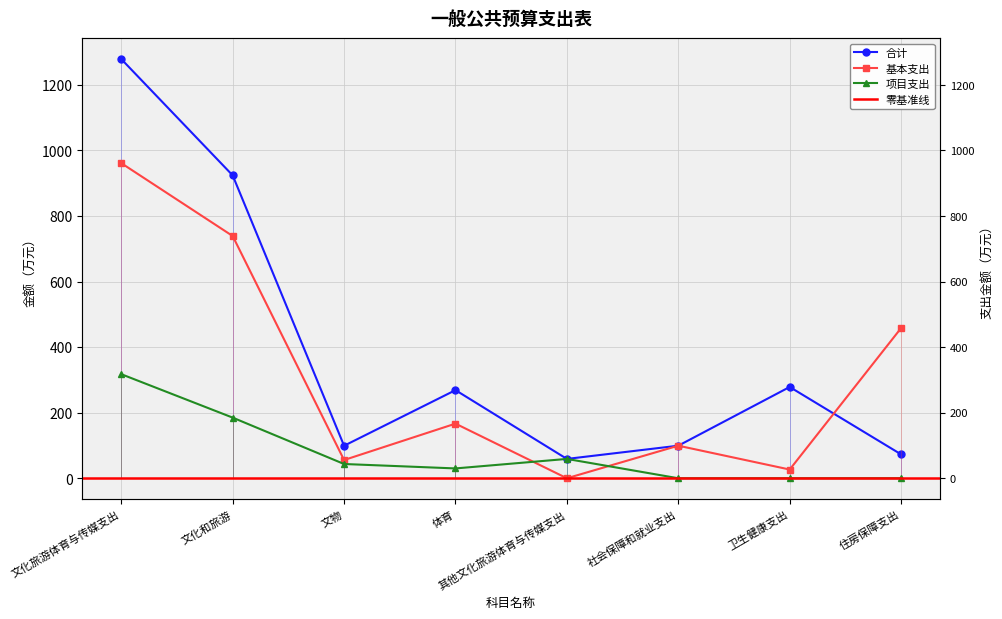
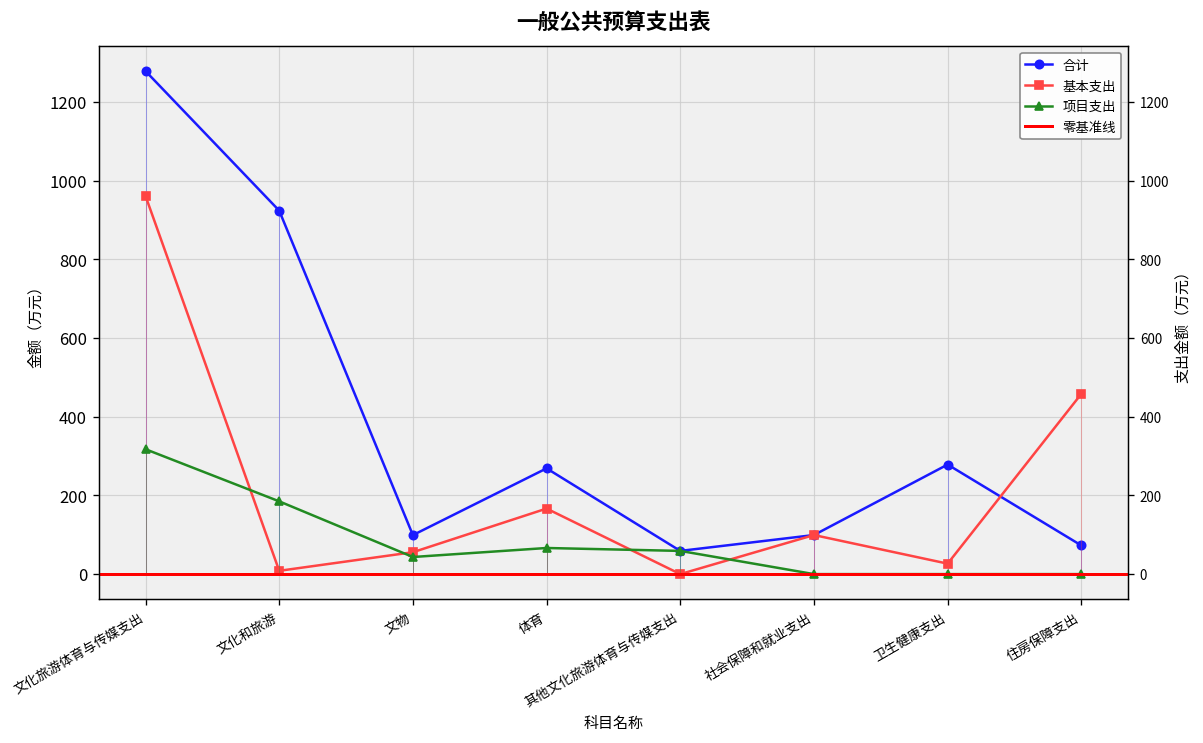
  {
    "合计": {
      "文化旅游体育与传媒支出": 1280,
      "文化和旅游": 920,
      "文物": 100,
      "体育": 270,
      "卫生健康支出": 280,
      "住房保障支出": 70
    },
    "基本支出": {
      "文化旅游体育与传媒支出": 960,
-     "文化和旅游": 740,
+     "文化和旅游": 10,
      "文物": 60,
      "体育": 170,
      "其他文化旅游体育与传媒支出": 0,
      "卫生健康支出": 30,
      "住房保障支出": 460
    },
    "项目支出": {
      "文化旅游体育与传媒支出": 320,
      "文化和旅游": 190,
      "文物": 40,
-     "体育": 30,
+     "体育": 70,
      "社会保障和就业支出": 0,
      "卫生健康支出": 0,
      "住房保障支出": 0
    }
  }
